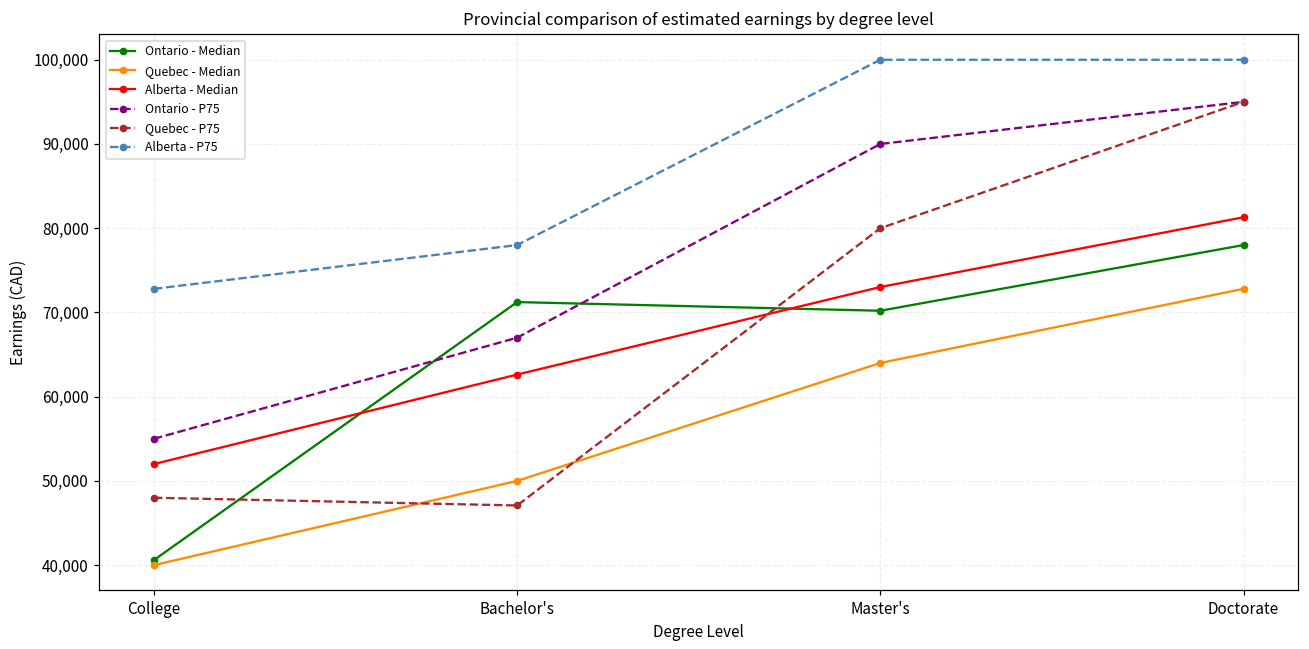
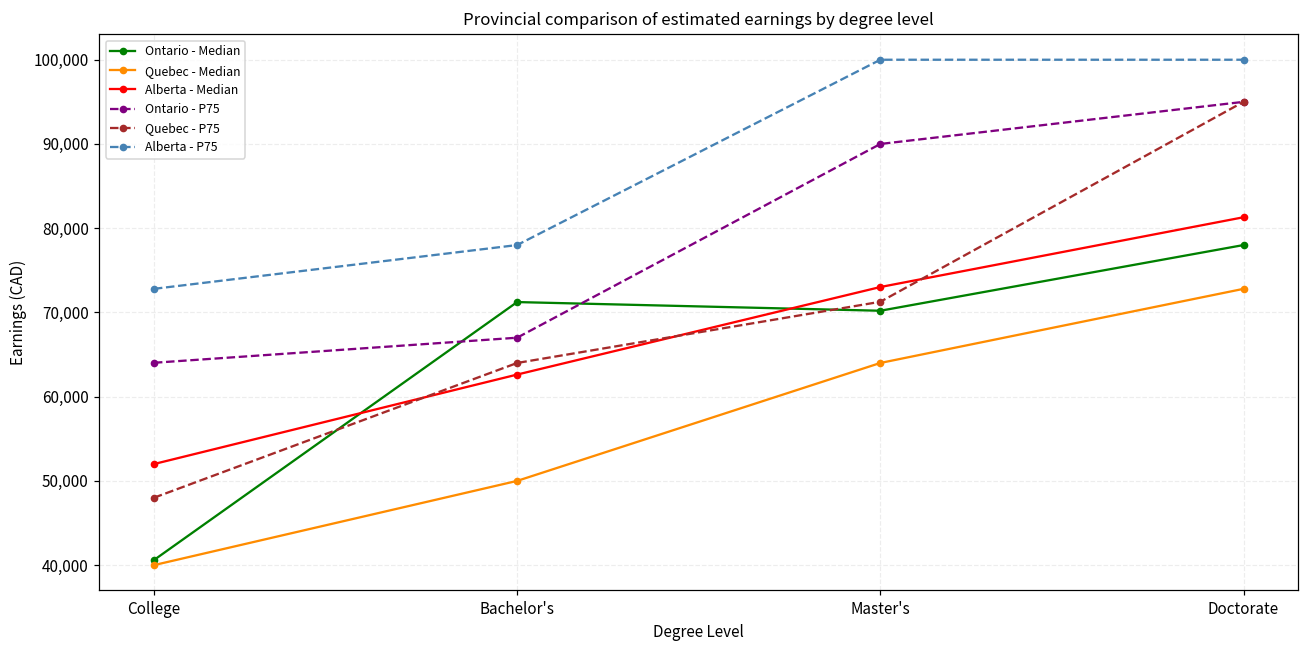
  {
    "Ontario - Median": {
      "College": "41,000",
      "Bachelor's": "71,000",
      "Master's": "70,000",
      "Doctorate": "78,000"
    },
    "Quebec - Median": {
      "College": "40,000",
      "Bachelor's": "50,000",
      "Master's": "64,000",
      "Doctorate": "73,000"
    },
    "Alberta - Median": {
      "College": "52,000",
      "Bachelor's": "63,000",
      "Master's": "73,000",
      "Doctorate": "81,000"
    },
    "Ontario - P75": {
-     "College": "55,000",
+     "College": "64,000",
      "Bachelor's": "67,000",
      "Master's": "90,000"
    },
    "Quebec - P75": {
      "College": "48,000",
-     "Bachelor's": "47,000",
-     "Master's": "80,000"
+     "Bachelor's": "64,000",
+     "Master's": "71,000"
    },
    "Alberta - P75": {
      "College": "73,000",
      "Bachelor's": "78,000",
      "Master's": "100,000",
      "Doctorate": "100,000"
    }
  }
